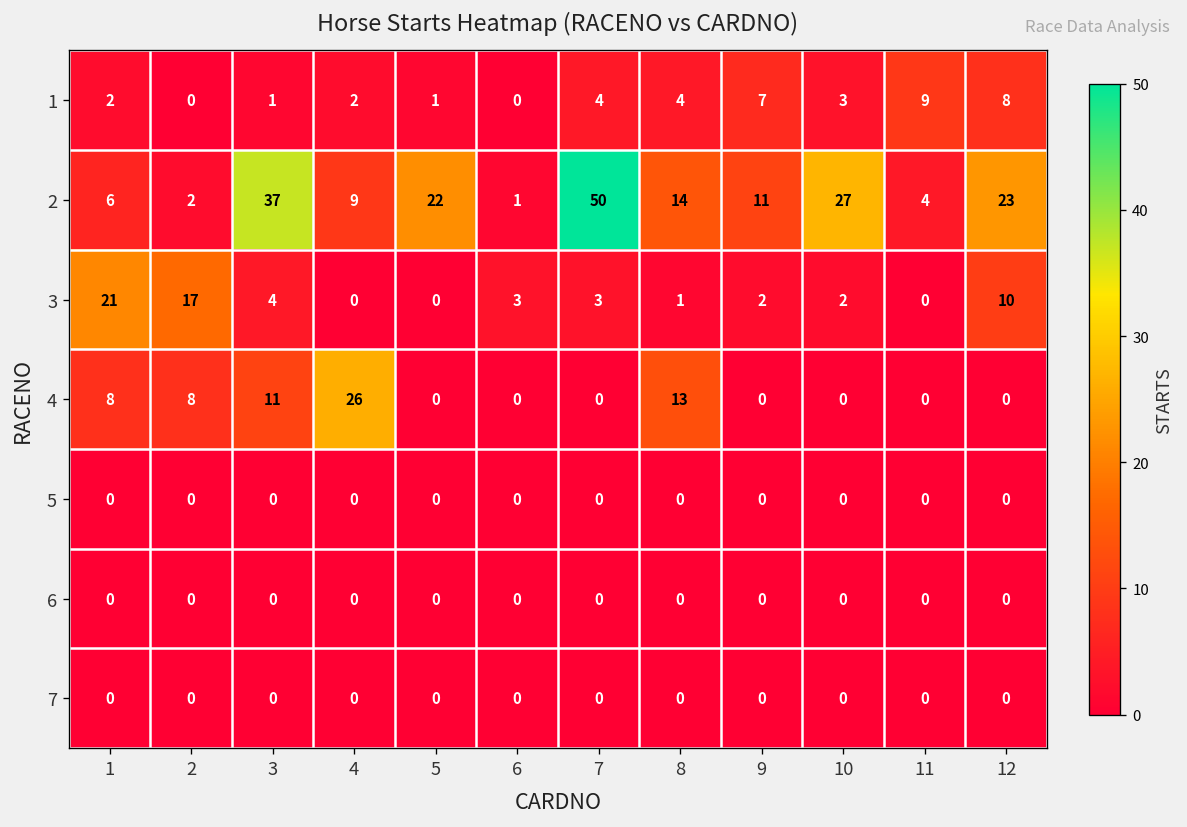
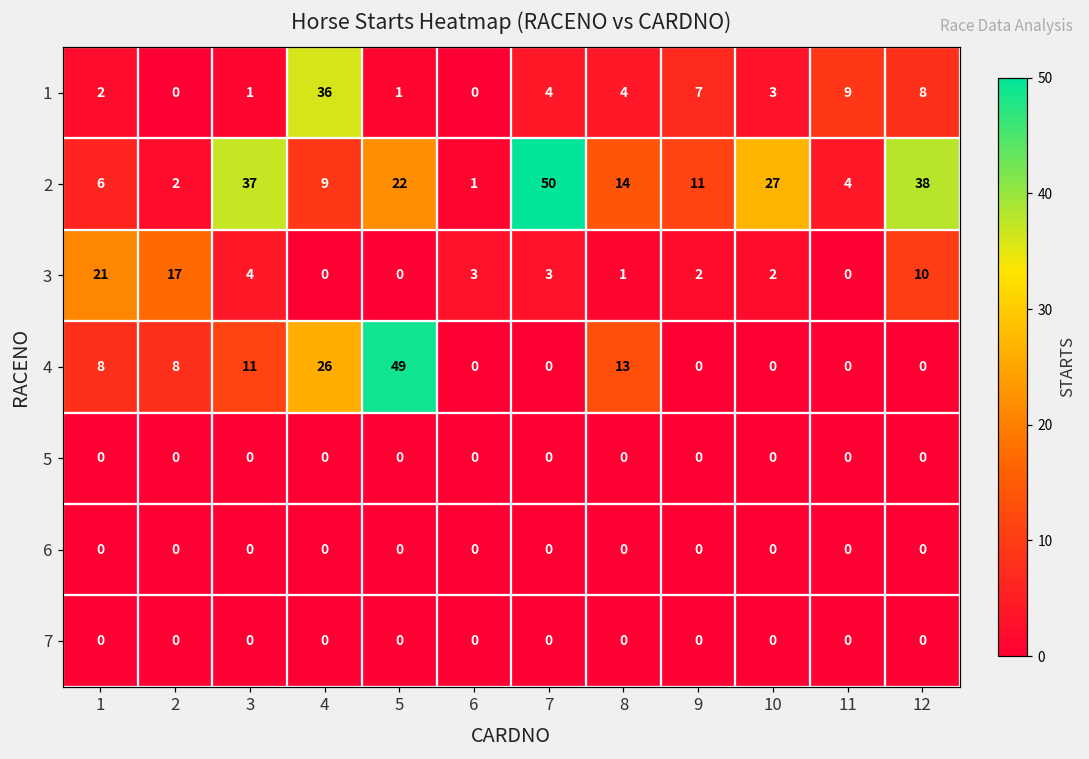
  {
    "1": {
      "1": 2,
      "2": 0,
      "3": 1,
-     "4": 2,
+     "4": 36,
      "5": 1,
      "6": 0,
      "7": 4,
      "8": 4,
      "9": 7,
      "10": 3,
      "11": 9,
      "12": 8
    },
    "2": {
      "1": 6,
      "2": 2,
      "3": 37,
      "4": 9,
      "5": 22,
      "6": 1,
      "7": 50,
      "8": 14,
      "9": 11,
      "10": 27,
      "11": 4,
-     "12": 23
+     "12": 38
    },
    "3": {
      "1": 21,
      "2": 17,
      "3": 4,
      "4": 0,
      "5": 0,
      "6": 3,
      "7": 3,
      "8": 1,
      "9": 2,
      "10": 2,
      "11": 0,
      "12": 10
    },
    "4": {
      "1": 8,
      "2": 8,
      "3": 11,
      "4": 26,
-     "5": 0,
+     "5": 49,
      "6": 0,
      "7": 0,
      "8": 13,
      "9": 0,
      "10": 0,
      "11": 0,
      "12": 0
    },
    "5": {
      "1": 0,
      "2": 0,
      "3": 0,
      "4": 0,
      "5": 0,
      "6": 0,
      "7": 0,
      "8": 0,
      "9": 0,
      "10": 0,
      "11": 0,
      "12": 0
    },
    "6": {
      "1": 0,
      "2": 0,
      "3": 0,
      "4": 0,
      "5": 0,
      "6": 0,
      "7": 0,
      "8": 0,
      "9": 0,
      "10": 0,
      "11": 0,
      "12": 0
    },
    "7": {
      "1": 0,
      "2": 0,
      "3": 0,
      "4": 0,
      "5": 0,
      "6": 0,
      "7": 0,
      "8": 0,
      "9": 0,
      "10": 0,
      "11": 0,
      "12": 0
    }
  }
